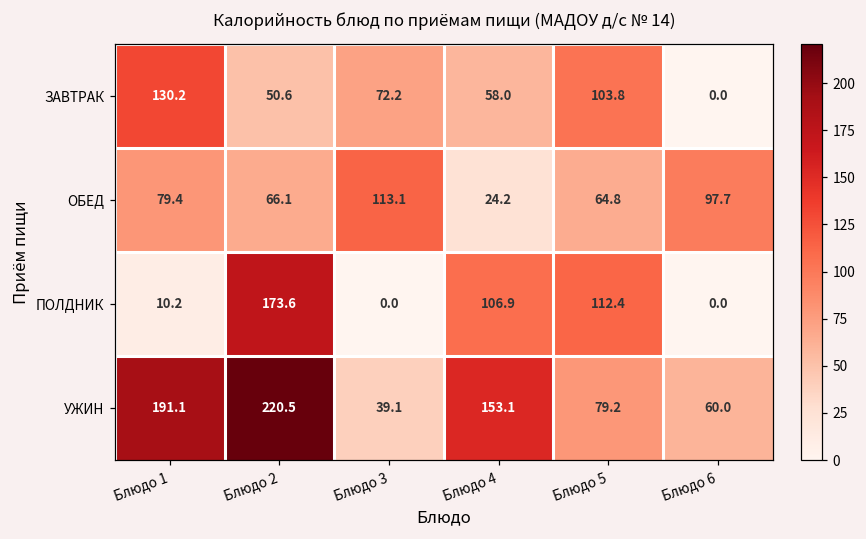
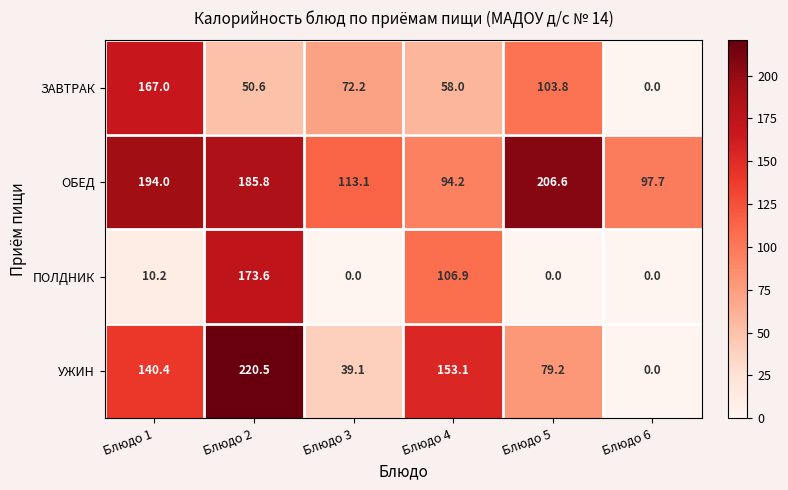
  {
    "ЗАВТРАК": {
-     "Блюдо 1": 130.2,
+     "Блюдо 1": 167.0,
      "Блюдо 2": 50.6,
      "Блюдо 3": 72.2,
      "Блюдо 4": 58.0,
      "Блюдо 5": 103.8,
      "Блюдо 6": 0.0
    },
    "ОБЕД": {
-     "Блюдо 1": 79.4,
-     "Блюдо 2": 66.1,
+     "Блюдо 1": 194.0,
+     "Блюдо 2": 185.8,
      "Блюдо 3": 113.1,
-     "Блюдо 4": 24.2,
-     "Блюдо 5": 64.8,
+     "Блюдо 4": 94.2,
+     "Блюдо 5": 206.6,
      "Блюдо 6": 97.7
    },
    "ПОЛДНИК": {
      "Блюдо 1": 10.2,
      "Блюдо 2": 173.6,
      "Блюдо 3": 0.0,
      "Блюдо 4": 106.9,
-     "Блюдо 5": 112.4,
+     "Блюдо 5": 0.0,
      "Блюдо 6": 0.0
    },
    "УЖИН": {
-     "Блюдо 1": 191.1,
+     "Блюдо 1": 140.4,
      "Блюдо 2": 220.5,
      "Блюдо 3": 39.1,
      "Блюдо 4": 153.1,
      "Блюдо 5": 79.2,
-     "Блюдо 6": 60.0
+     "Блюдо 6": 0.0
    }
  }
